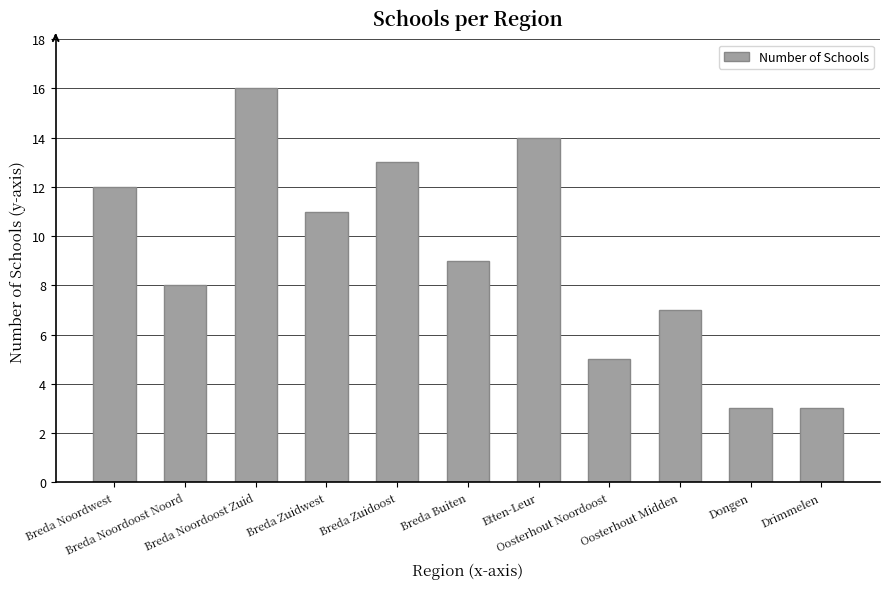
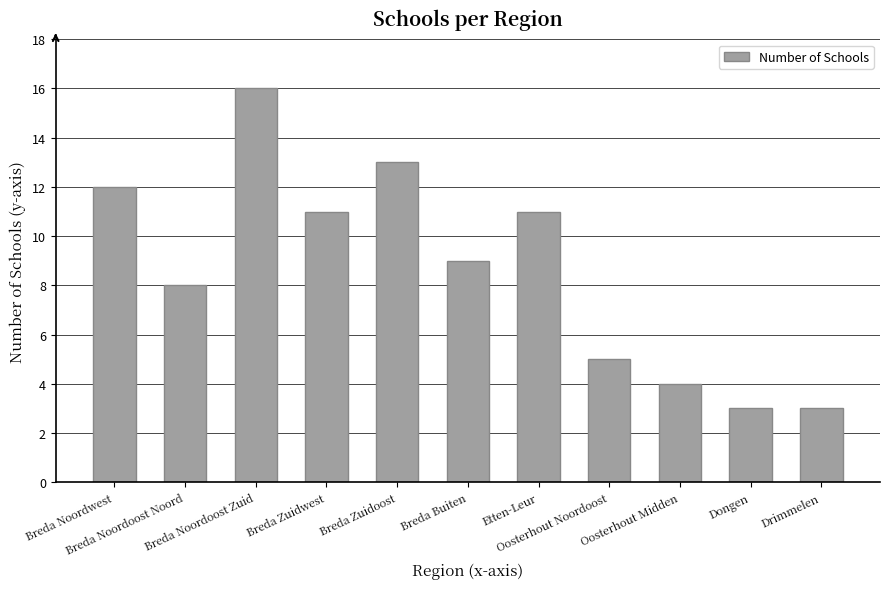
  {
    "Breda Noordwest": 12,
    "Breda Noordoost Noord": 8,
    "Breda Noordoost Zuid": 16,
    "Breda Zuidwest": 11,
    "Breda Zuidoost": 13,
    "Breda Buiten": 9,
-   "Etten-Leur": 14,
+   "Etten-Leur": 11,
    "Oosterhout Noordoost": 5,
-   "Oosterhout Midden": 7,
+   "Oosterhout Midden": 4,
    "Dongen": 3,
    "Drimmelen": 3
  }
